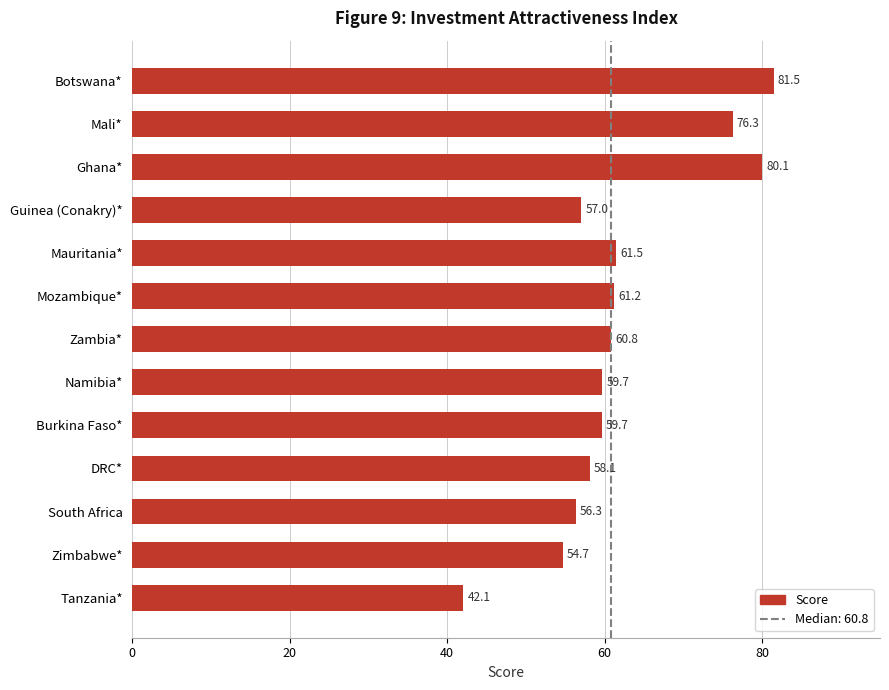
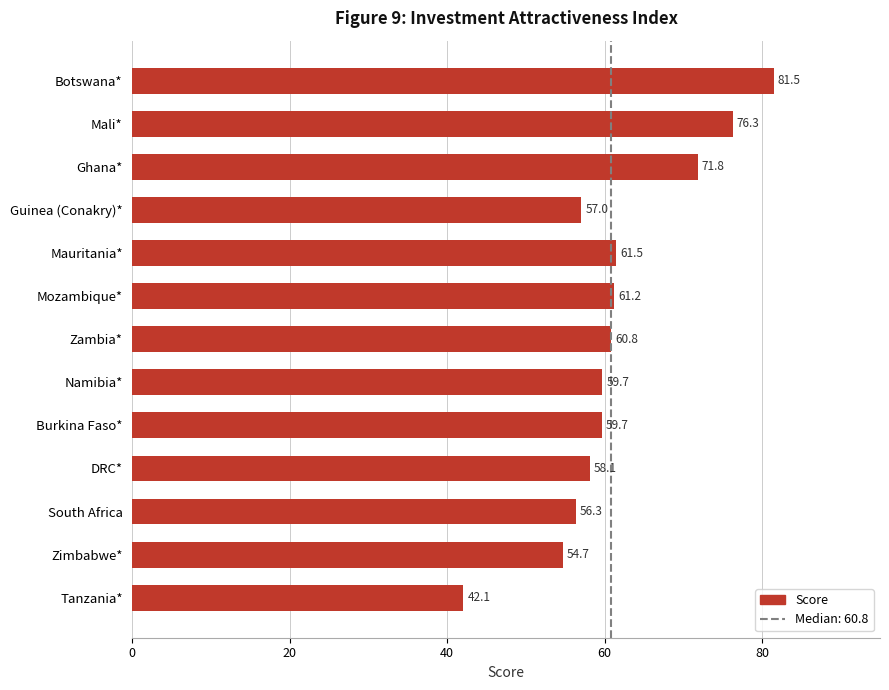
  {
    "Botswana*": 81.5,
    "Mali*": 76.3,
-   "Ghana*": 80.1,
+   "Ghana*": 71.8,
    "Guinea (Conakry)*": 57.0,
    "Mauritania*": 61.5,
    "Mozambique*": 61.2,
    "Zambia*": 60.8,
    "Namibia*": 59.7,
    "Burkina Faso*": 59.7,
    "DRC*": 58.1,
    "South Africa": 56.3,
    "Zimbabwe*": 54.7,
    "Tanzania*": 42.1
  }
